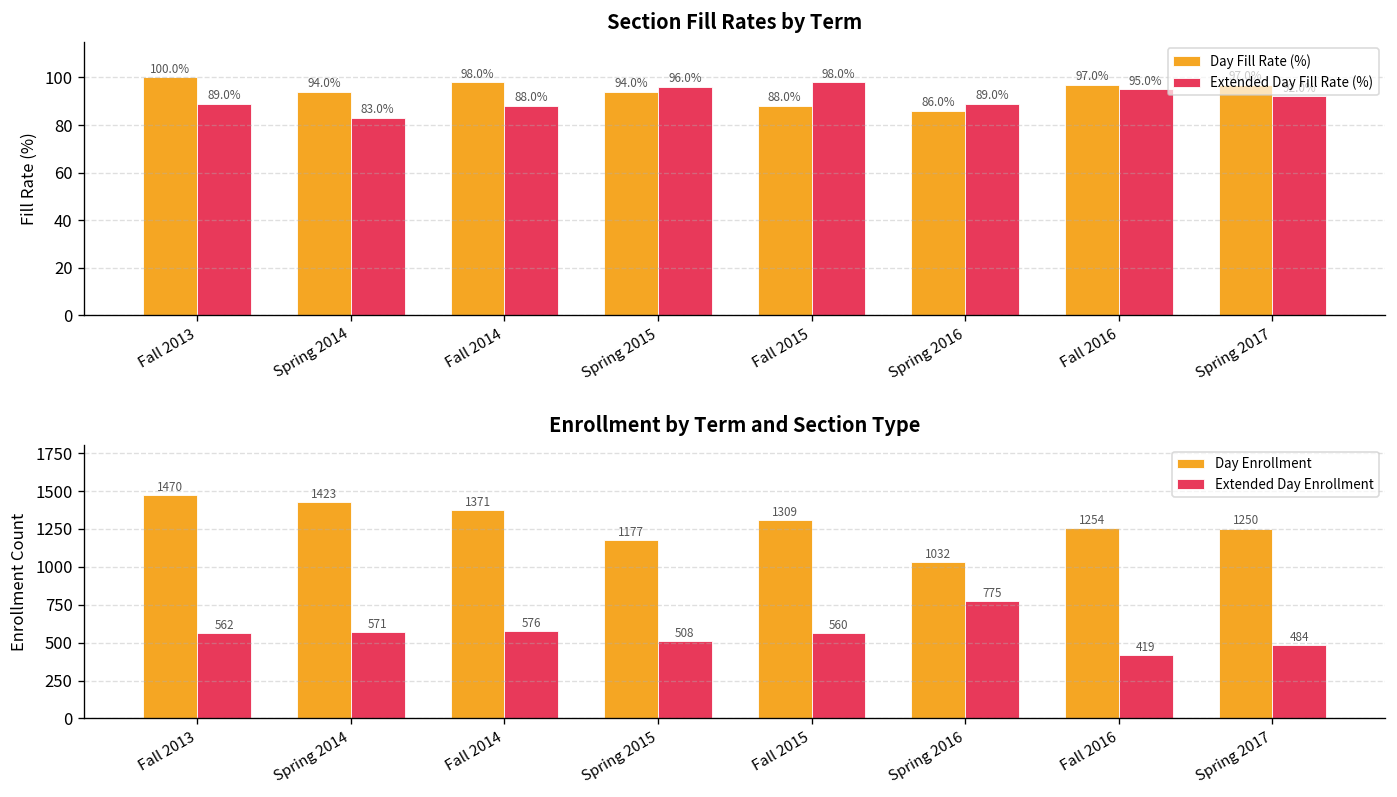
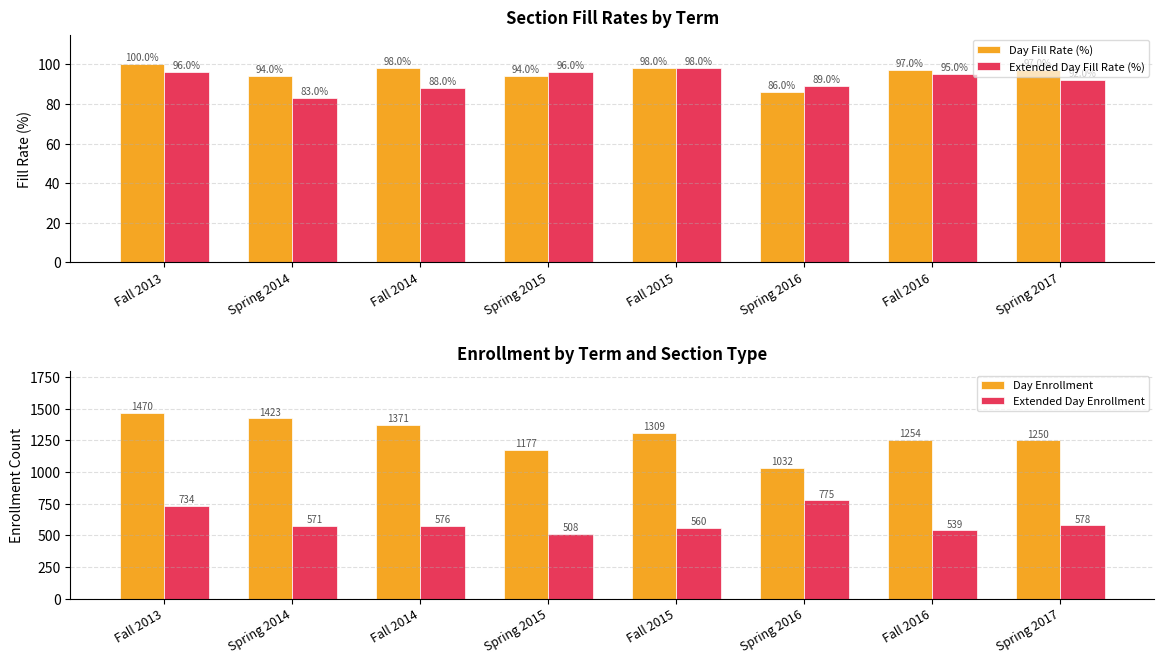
  {
    "Section Fill Rates by Term": {
      "Day Fill Rate (%)": {
        "Fall 2013": "100.0%",
        "Spring 2014": "94.0%",
        "Fall 2014": "98.0%",
        "Spring 2015": "94.0%",
-       "Fall 2015": "88.0%",
+       "Fall 2015": "98.0%",
        "Spring 2016": "86.0%",
        "Fall 2016": "97.0%"
      },
      "Extended Day Fill Rate (%)": {
-       "Fall 2013": "89.0%",
+       "Fall 2013": "96.0%",
        "Spring 2014": "83.0%",
        "Fall 2014": "88.0%",
        "Spring 2015": "96.0%",
        "Fall 2015": "98.0%",
        "Spring 2016": "89.0%",
        "Fall 2016": "95.0%"
      }
    },
    "Enrollment by Term and Section Type": {
      "Day Enrollment": {
        "Fall 2013": "1470",
        "Spring 2014": "1423",
        "Fall 2014": "1371",
        "Spring 2015": "1177",
        "Fall 2015": "1309",
        "Spring 2016": "1032",
        "Fall 2016": "1254",
        "Spring 2017": "1250"
      },
      "Extended Day Enrollment": {
-       "Fall 2013": "562",
+       "Fall 2013": "734",
        "Spring 2014": "571",
        "Fall 2014": "576",
        "Spring 2015": "508",
        "Fall 2015": "560",
        "Spring 2016": "775",
-       "Fall 2016": "419",
-       "Spring 2017": "484"
+       "Fall 2016": "539",
+       "Spring 2017": "578"
      }
    }
  }
